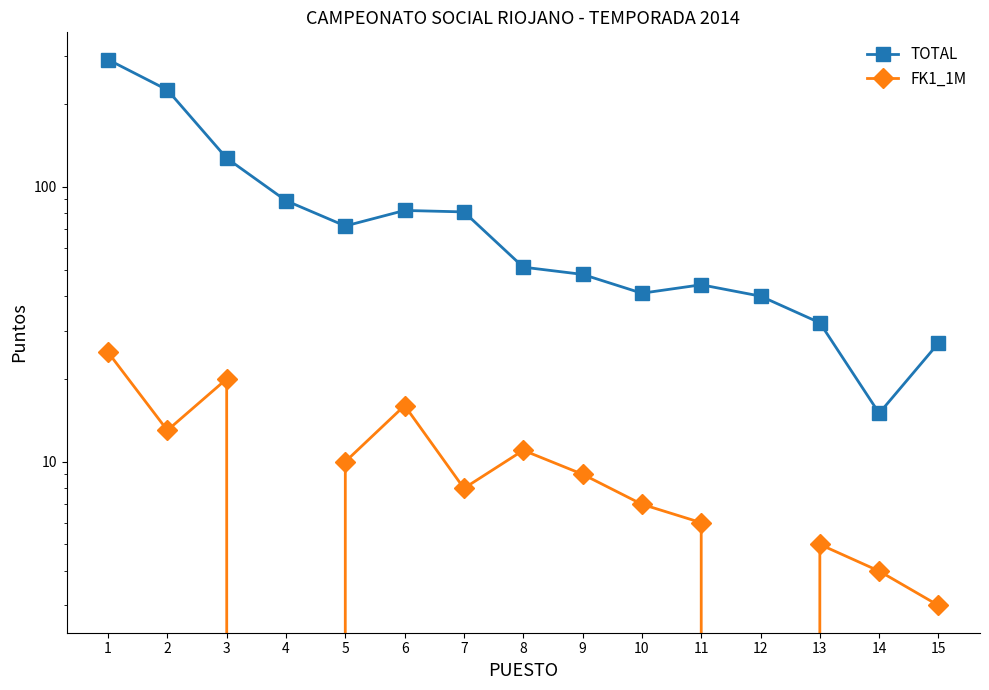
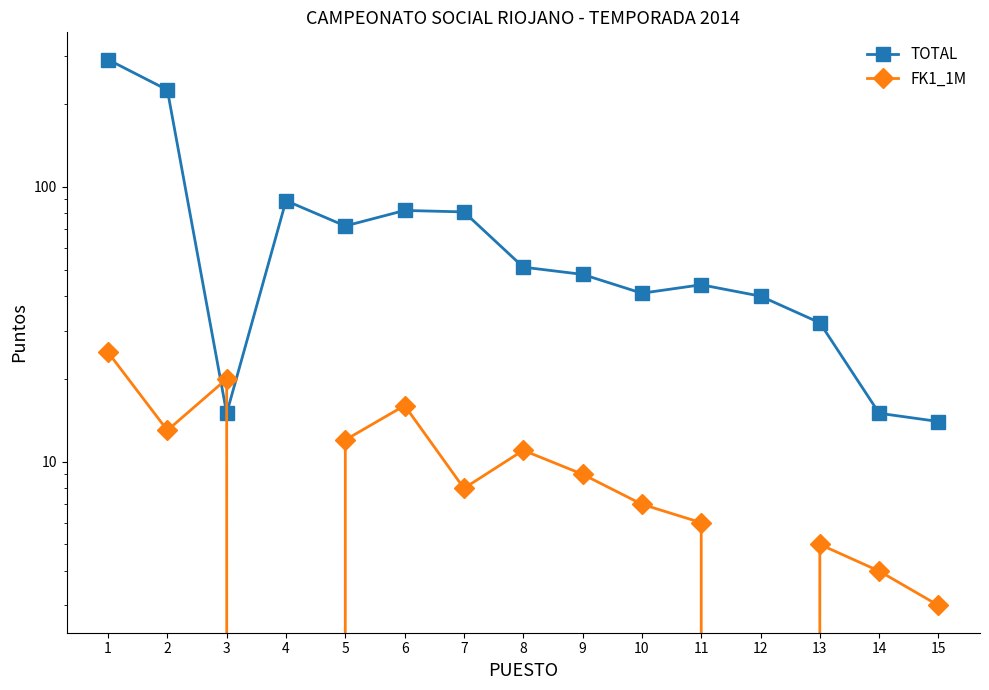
  {
    "TOTAL": {
      "1": 290,
      "2": 230,
-     "3": 130,
+     "3": 15,
      "4": 89,
      "5": 72,
      "6": 82,
      "7": 81,
      "8": 51,
      "9": 48,
      "10": 41,
      "11": 44,
      "12": 40,
      "13": 32,
      "14": 15,
-     "15": 27
+     "15": 14
    },
    "FK1_1M": {
      "1": 25,
      "2": 13,
      "3": 20,
-     "5": 10,
+     "5": 12,
      "6": 16,
      "7": 8,
      "8": 11,
      "9": 9,
      "10": 7,
      "11": 6,
      "13": 5,
      "14": 4,
      "15": 3
    }
  }
